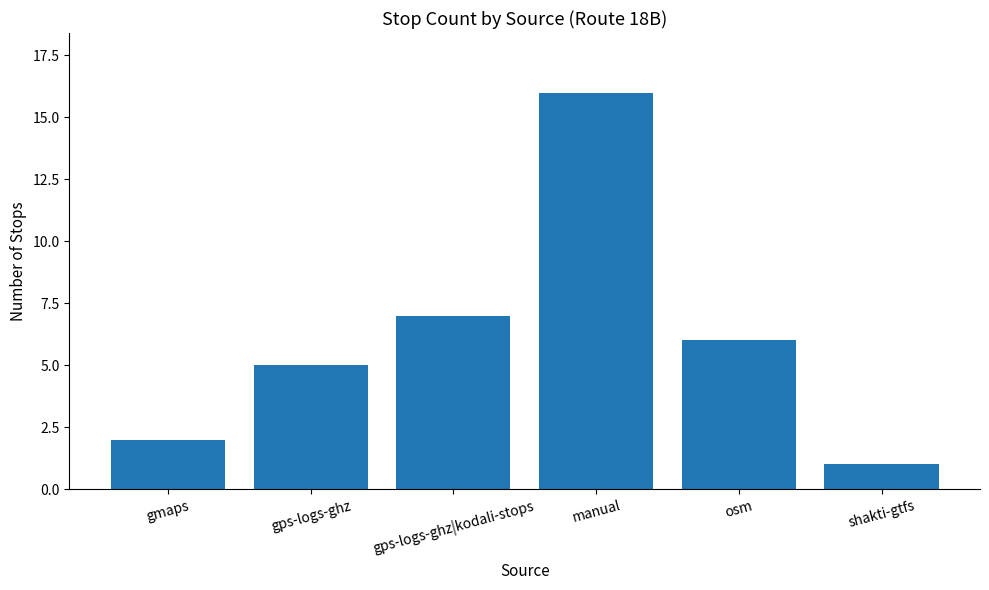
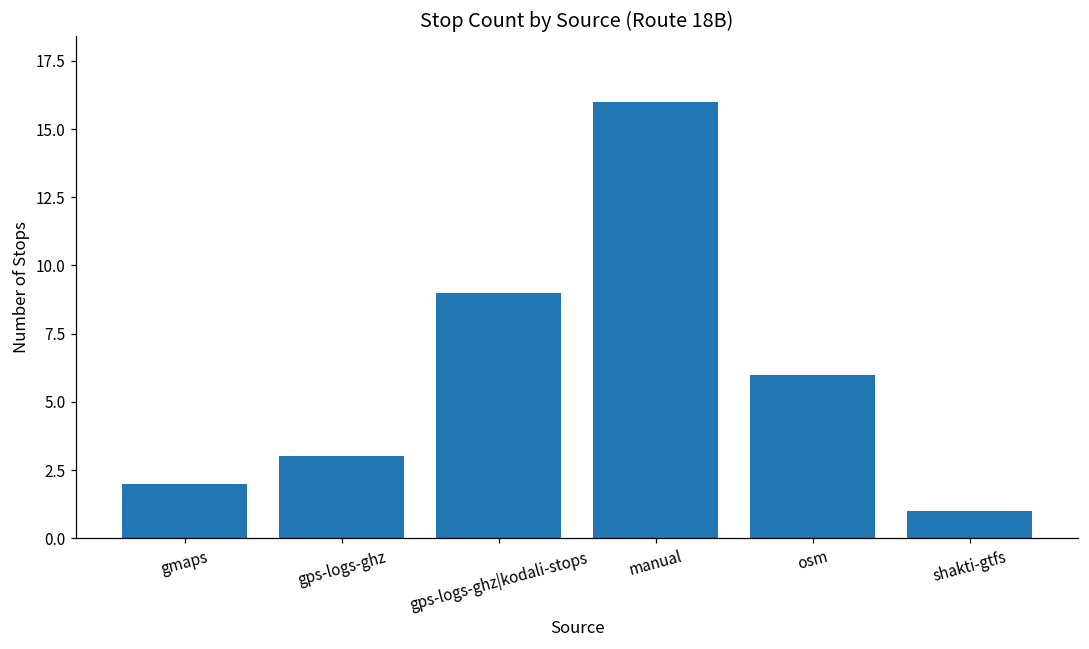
  {
    "gmaps": 2,
-   "gps-logs-ghz": 5,
-   "gps-logs-ghz|kodali-stops": 7,
+   "gps-logs-ghz": 3,
+   "gps-logs-ghz|kodali-stops": 9,
    "manual": 16,
    "osm": 6,
    "shakti-gtfs": 1
  }
